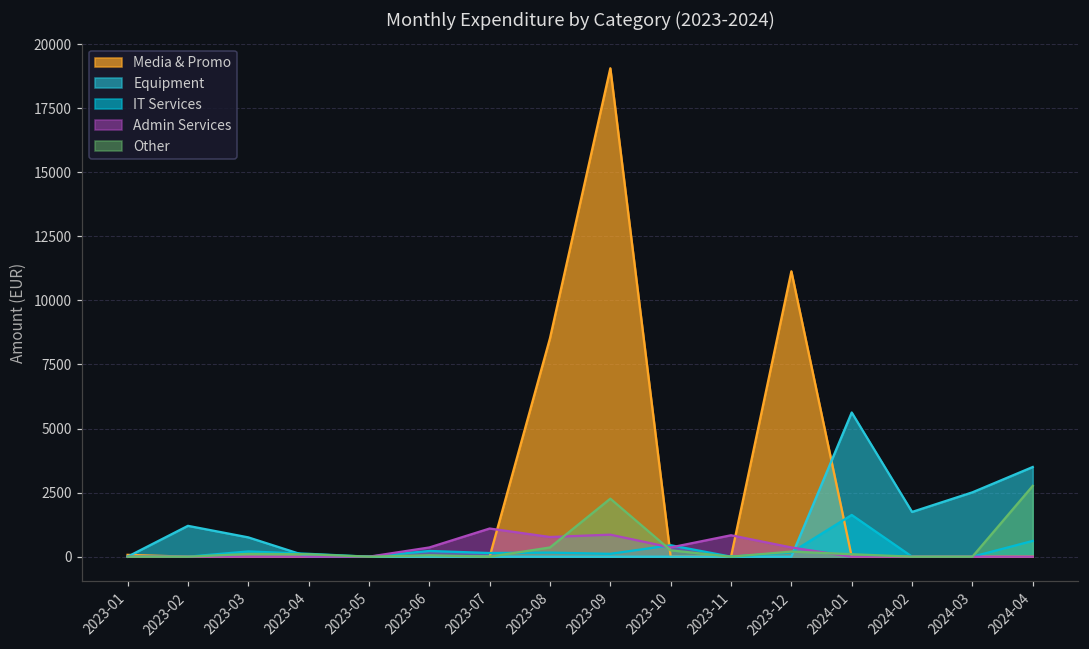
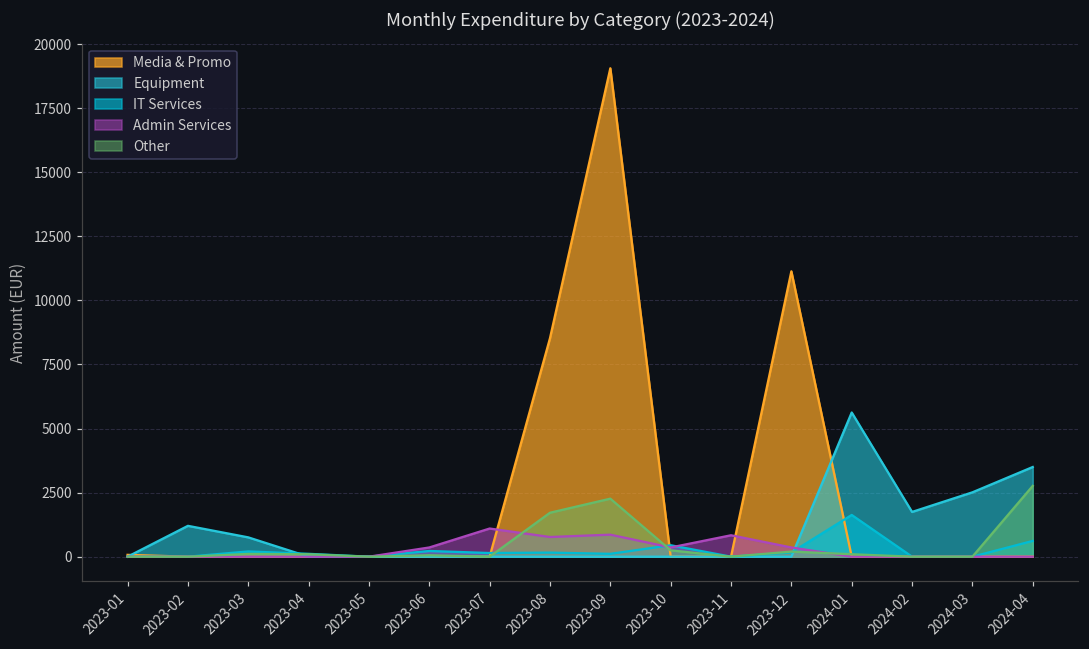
  {
    "Media & Promo": {
      "2023-08": 8500,
      "2023-09": 19100,
      "2023-12": 11100
    },
    "Admin Services": {
      "2023-06": 400,
      "2023-07": 1100,
      "2023-08": 800,
      "2023-09": 900,
      "2023-11": 800,
      "2023-12": 400
    },
    "Other": {
-     "2023-08": 400,
+     "2023-08": 1700,
      "2023-09": 2300,
      "2023-10": 200,
      "2024-04": 2800
    }
  }
